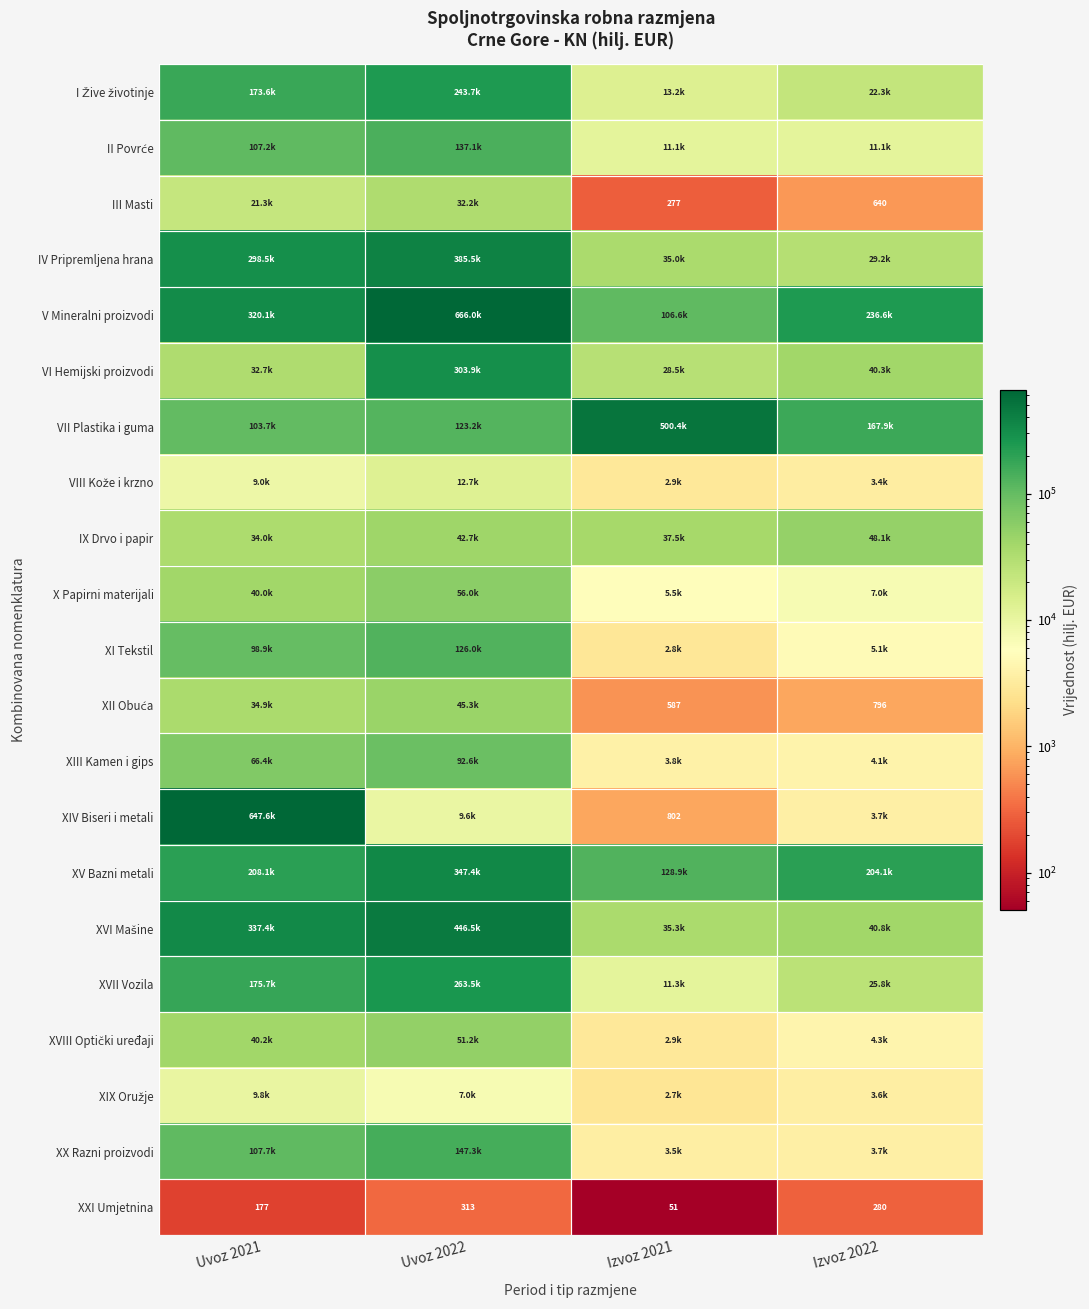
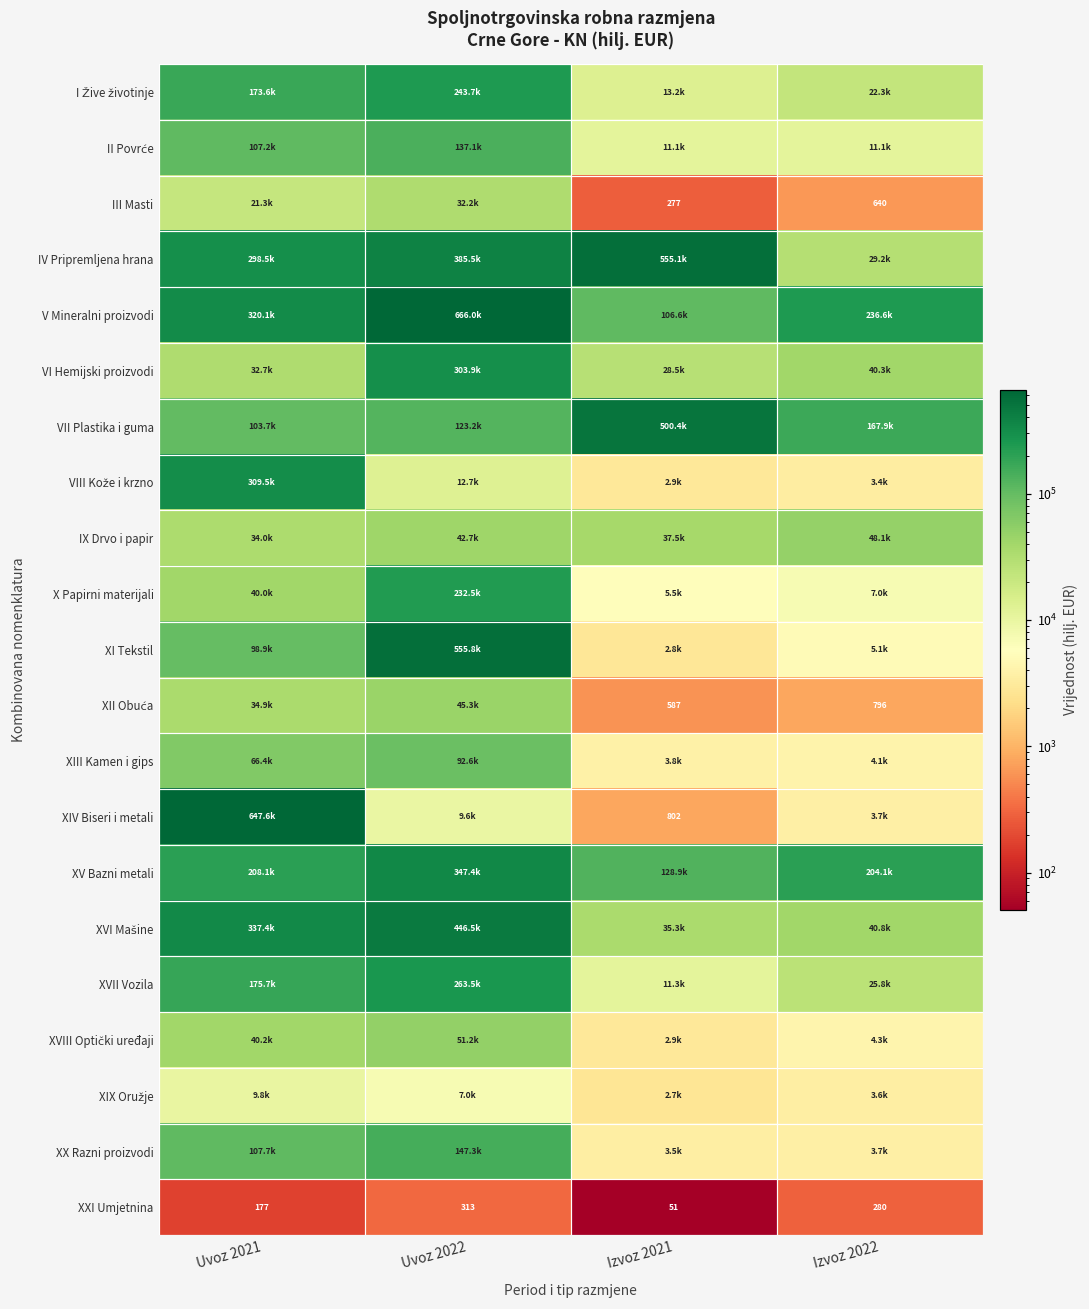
  {
    "I Žive životinje": {
      "Uvoz 2021": "173.6k",
      "Uvoz 2022": "243.7k",
      "Izvoz 2021": "13.2k",
      "Izvoz 2022": "22.3k"
    },
    "II Povrće": {
      "Uvoz 2021": "107.2k",
      "Uvoz 2022": "137.1k",
      "Izvoz 2021": "11.1k",
      "Izvoz 2022": "11.1k"
    },
    "III Masti": {
      "Uvoz 2021": "21.3k",
      "Uvoz 2022": "32.2k",
      "Izvoz 2021": "277",
      "Izvoz 2022": "640"
    },
    "IV Pripremljena hrana": {
      "Uvoz 2021": "298.5k",
      "Uvoz 2022": "385.5k",
-     "Izvoz 2021": "35.0k",
+     "Izvoz 2021": "555.1k",
      "Izvoz 2022": "29.2k"
    },
    "V Mineralni proizvodi": {
      "Uvoz 2021": "320.1k",
      "Uvoz 2022": "666.0k",
      "Izvoz 2021": "106.6k",
      "Izvoz 2022": "236.6k"
    },
    "VI Hemijski proizvodi": {
      "Uvoz 2021": "32.7k",
      "Uvoz 2022": "303.9k",
      "Izvoz 2021": "28.5k",
      "Izvoz 2022": "40.3k"
    },
    "VII Plastika i guma": {
      "Uvoz 2021": "103.7k",
      "Uvoz 2022": "123.2k",
      "Izvoz 2021": "500.4k",
      "Izvoz 2022": "167.9k"
    },
    "VIII Kože i krzno": {
-     "Uvoz 2021": "9.0k",
+     "Uvoz 2021": "309.5k",
      "Uvoz 2022": "12.7k",
      "Izvoz 2021": "2.9k",
      "Izvoz 2022": "3.4k"
    },
    "IX Drvo i papir": {
      "Uvoz 2021": "34.0k",
      "Uvoz 2022": "42.7k",
      "Izvoz 2021": "37.5k",
      "Izvoz 2022": "48.1k"
    },
    "X Papirni materijali": {
      "Uvoz 2021": "40.0k",
-     "Uvoz 2022": "56.0k",
+     "Uvoz 2022": "232.5k",
      "Izvoz 2021": "5.5k",
      "Izvoz 2022": "7.0k"
    },
    "XI Tekstil": {
      "Uvoz 2021": "98.9k",
-     "Uvoz 2022": "126.0k",
+     "Uvoz 2022": "555.8k",
      "Izvoz 2021": "2.8k",
      "Izvoz 2022": "5.1k"
    },
    "XII Obuća": {
      "Uvoz 2021": "34.9k",
      "Uvoz 2022": "45.3k",
      "Izvoz 2021": "587",
      "Izvoz 2022": "796"
    },
    "XIII Kamen i gips": {
      "Uvoz 2021": "66.4k",
      "Uvoz 2022": "92.6k",
      "Izvoz 2021": "3.8k",
      "Izvoz 2022": "4.1k"
    },
    "XIV Biseri i metali": {
      "Uvoz 2021": "647.6k",
      "Uvoz 2022": "9.6k",
      "Izvoz 2021": "802",
      "Izvoz 2022": "3.7k"
    },
    "XV Bazni metali": {
      "Uvoz 2021": "208.1k",
      "Uvoz 2022": "347.4k",
      "Izvoz 2021": "128.9k",
      "Izvoz 2022": "204.1k"
    },
    "XVI Mašine": {
      "Uvoz 2021": "337.4k",
      "Uvoz 2022": "446.5k",
      "Izvoz 2021": "35.3k",
      "Izvoz 2022": "40.8k"
    },
    "XVII Vozila": {
      "Uvoz 2021": "175.7k",
      "Uvoz 2022": "263.5k",
      "Izvoz 2021": "11.3k",
      "Izvoz 2022": "25.8k"
    },
    "XVIII Optički uređaji": {
      "Uvoz 2021": "40.2k",
      "Uvoz 2022": "51.2k",
      "Izvoz 2021": "2.9k",
      "Izvoz 2022": "4.3k"
    },
    "XIX Oružje": {
      "Uvoz 2021": "9.8k",
      "Uvoz 2022": "7.0k",
      "Izvoz 2021": "2.7k",
      "Izvoz 2022": "3.6k"
    },
    "XX Razni proizvodi": {
      "Uvoz 2021": "107.7k",
      "Uvoz 2022": "147.3k",
      "Izvoz 2021": "3.5k",
      "Izvoz 2022": "3.7k"
    },
    "XXI Umjetnina": {
      "Uvoz 2021": "177",
      "Uvoz 2022": "313",
      "Izvoz 2021": "51",
      "Izvoz 2022": "280"
    }
  }
